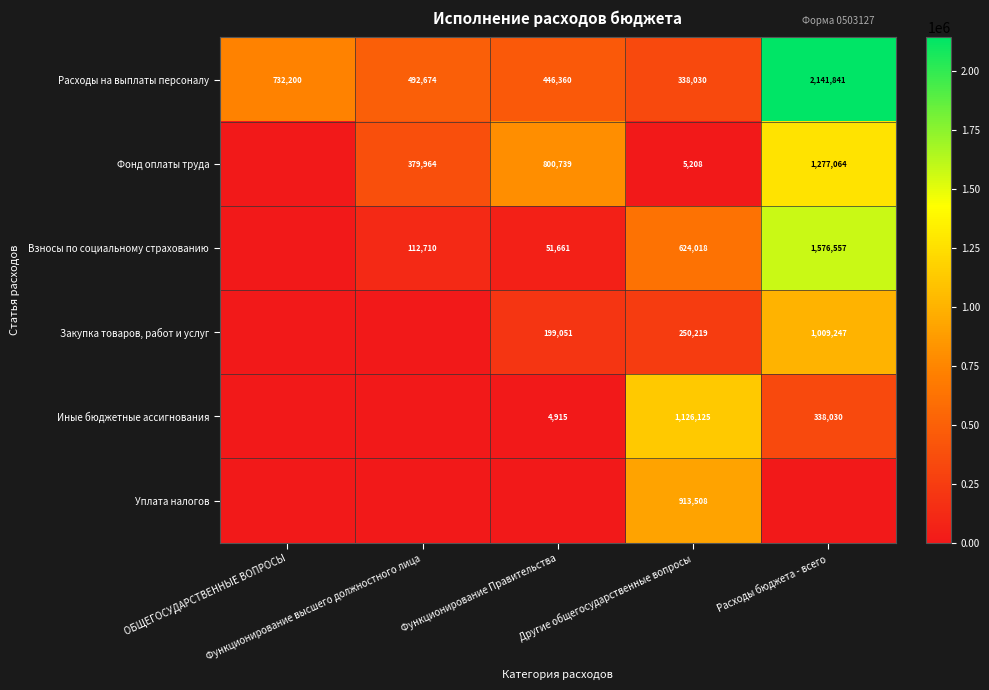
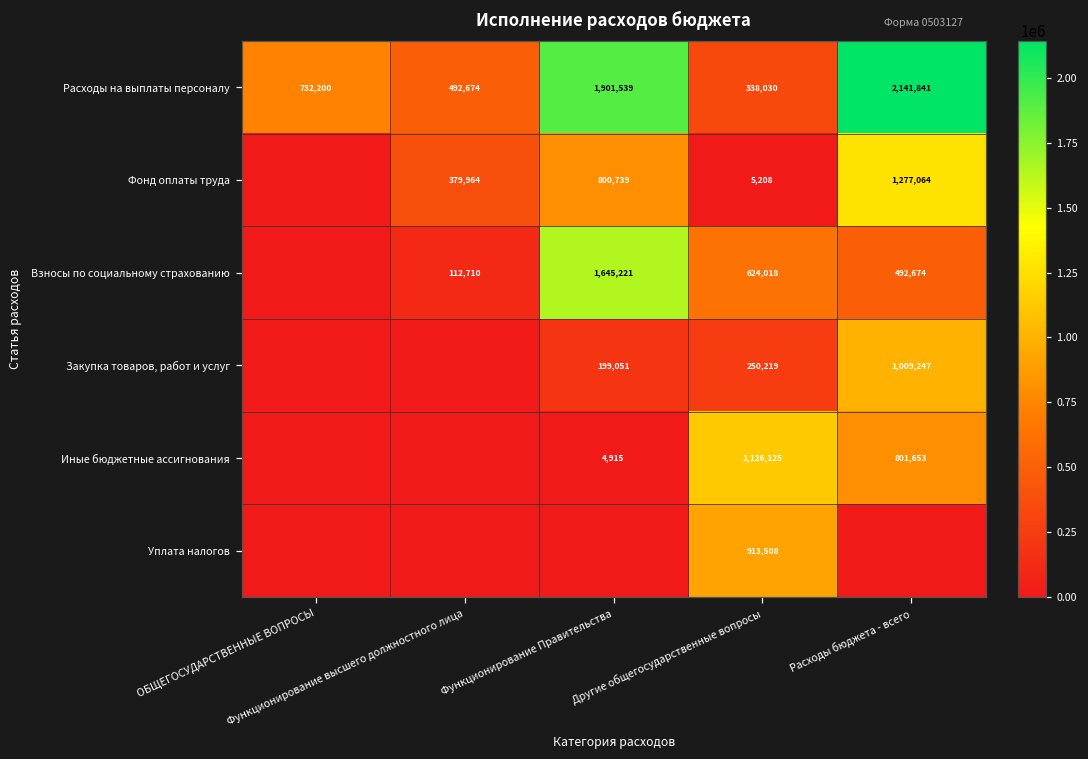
  {
    "Расходы на выплаты персоналу": {
      "ОБЩЕГОСУДАРСТВЕННЫЕ ВОПРОСЫ": "732,200",
      "Функционирование высшего должностного лица": "492,674",
-     "Функционирование Правительства": "446,360",
+     "Функционирование Правительства": "1,901,539",
      "Другие общегосударственные вопросы": "338,030",
      "Расходы бюджета - всего": "2,141,841"
    },
    "Фонд оплаты труда": {
      "Функционирование высшего должностного лица": "379,964",
      "Функционирование Правительства": "800,739",
      "Другие общегосударственные вопросы": "5,208",
      "Расходы бюджета - всего": "1,277,064"
    },
    "Взносы по социальному страхованию": {
      "Функционирование высшего должностного лица": "112,710",
-     "Функционирование Правительства": "51,661",
+     "Функционирование Правительства": "1,645,221",
      "Другие общегосударственные вопросы": "624,018",
-     "Расходы бюджета - всего": "1,576,557"
+     "Расходы бюджета - всего": "492,674"
    },
    "Закупка товаров, работ и услуг": {
      "Функционирование Правительства": "199,051",
      "Другие общегосударственные вопросы": "250,219",
      "Расходы бюджета - всего": "1,009,247"
    },
    "Иные бюджетные ассигнования": {
      "Функционирование Правительства": "4,915",
      "Другие общегосударственные вопросы": "1,126,125",
-     "Расходы бюджета - всего": "338,030"
+     "Расходы бюджета - всего": "801,653"
    },
    "Уплата налогов": {
      "Другие общегосударственные вопросы": "913,508"
    }
  }
